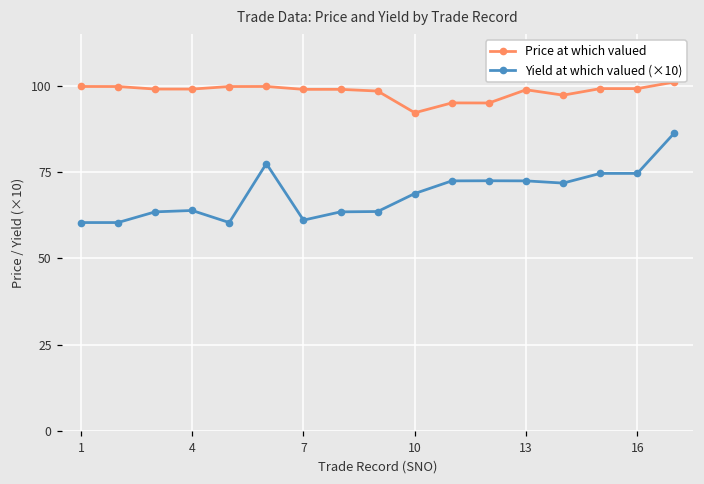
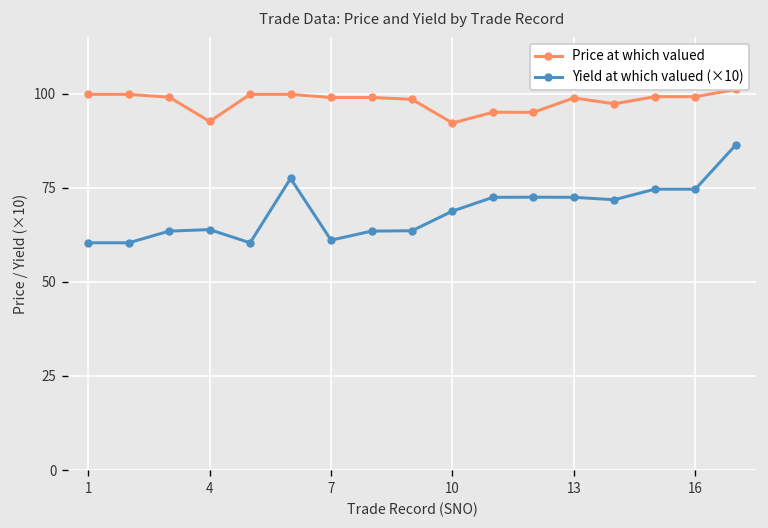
  {
    "Price at which valued": {
      "1": 100,
-     "4": 99,
+     "4": 93,
      "7": 99,
      "10": 92,
      "13": 99,
      "16": 99
    },
    "Yield at which valued (×10)": {
      "1": 60,
      "4": 64,
      "7": 61,
      "10": 69,
      "13": 72,
      "16": 75
    }
  }
